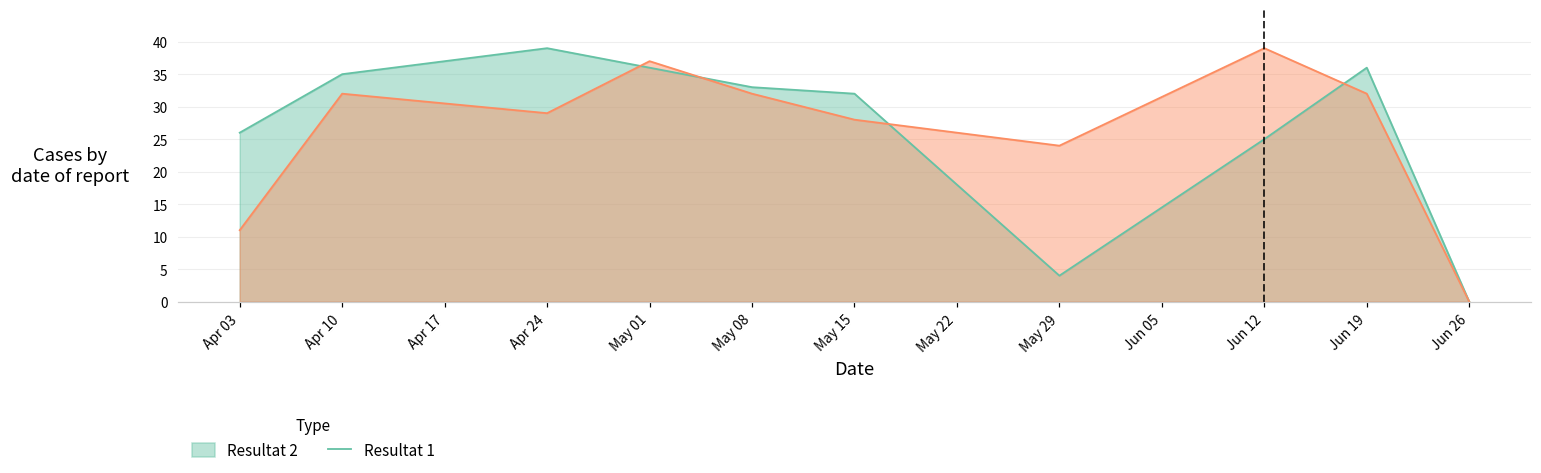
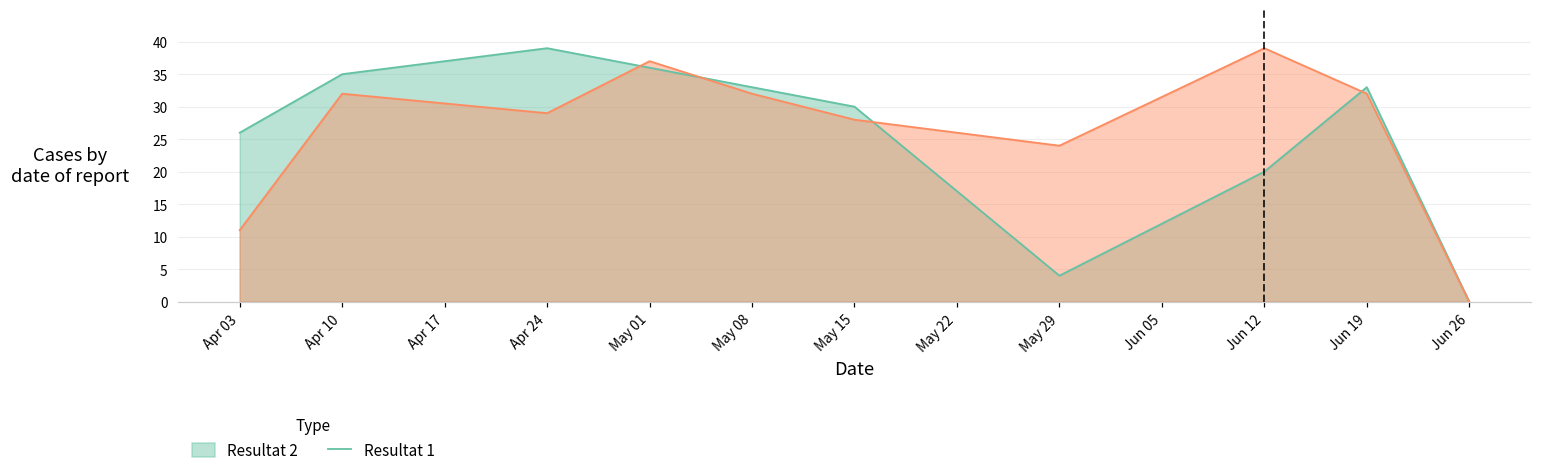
  {
    "Resultat 2": {
      "Apr 03": 26,
      "Apr 10": 35,
      "Apr 24": 39,
      "May 01": 36,
      "May 08": 33,
-     "May 15": 32,
+     "May 15": 30,
      "May 29": 4,
-     "Jun 12": 25,
-     "Jun 19": 36
+     "Jun 12": 20,
+     "Jun 19": 33
    }
  }
